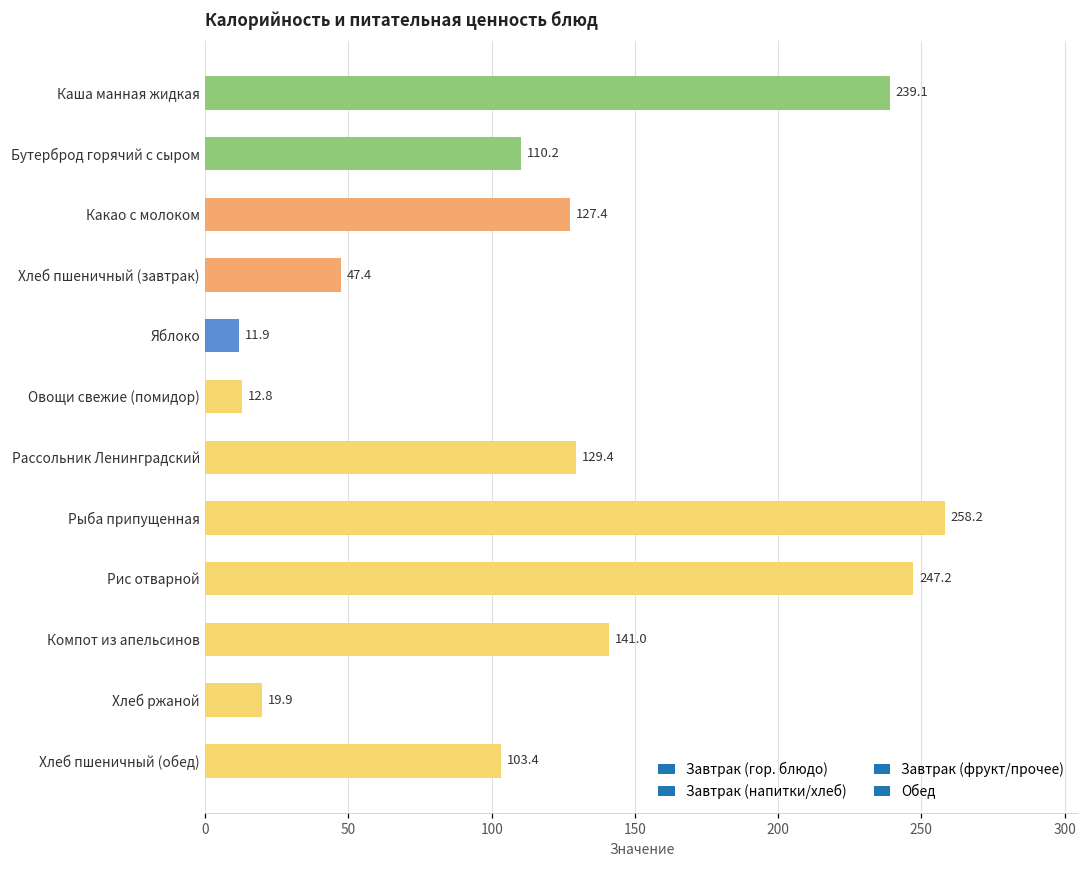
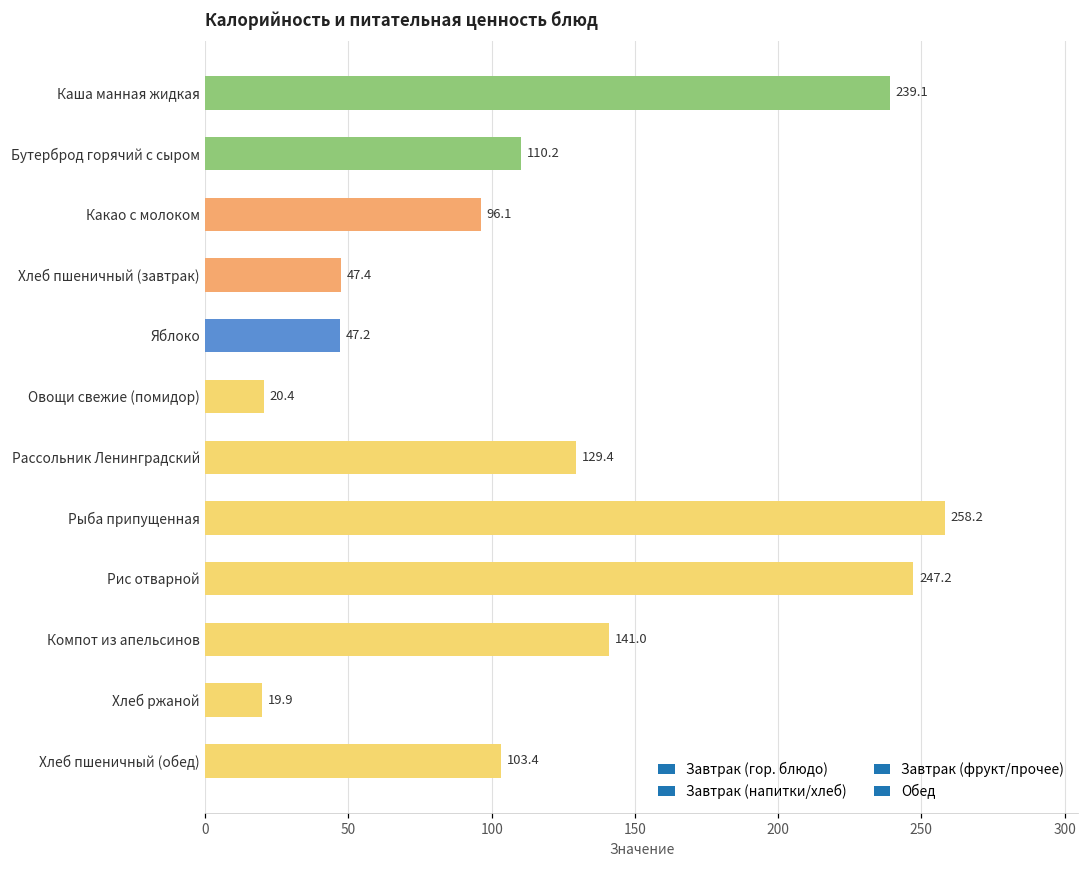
  {
    "Каша манная жидкая": 239.1,
    "Бутерброд горячий с сыром": 110.2,
-   "Какао с молоком": 127.4,
+   "Какао с молоком": 96.1,
    "Хлеб пшеничный (завтрак)": 47.4,
-   "Яблоко": 11.9,
-   "Овощи свежие (помидор)": 12.8,
+   "Яблоко": 47.2,
+   "Овощи свежие (помидор)": 20.4,
    "Рассольник Ленинградский": 129.4,
    "Рыба припущенная": 258.2,
    "Рис отварной": 247.2,
    "Компот из апельсинов": 141.0,
    "Хлеб ржаной": 19.9,
    "Хлеб пшеничный (обед)": 103.4
  }
